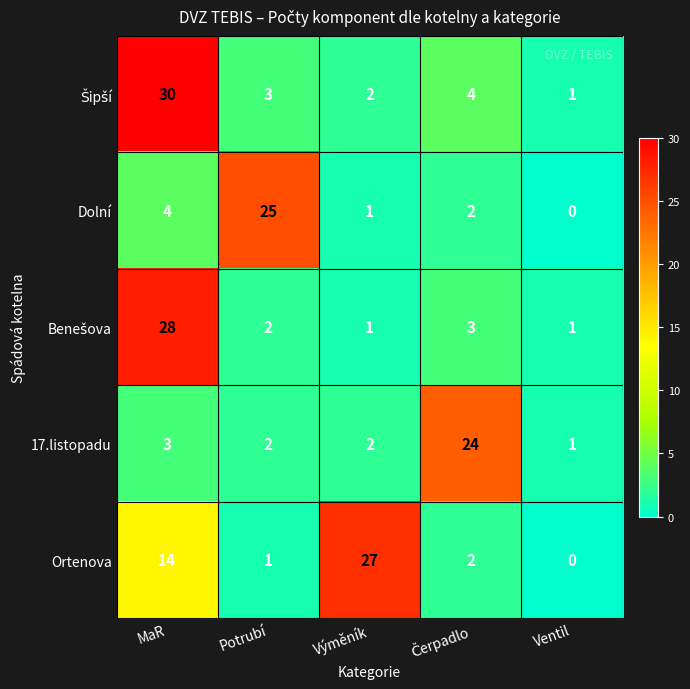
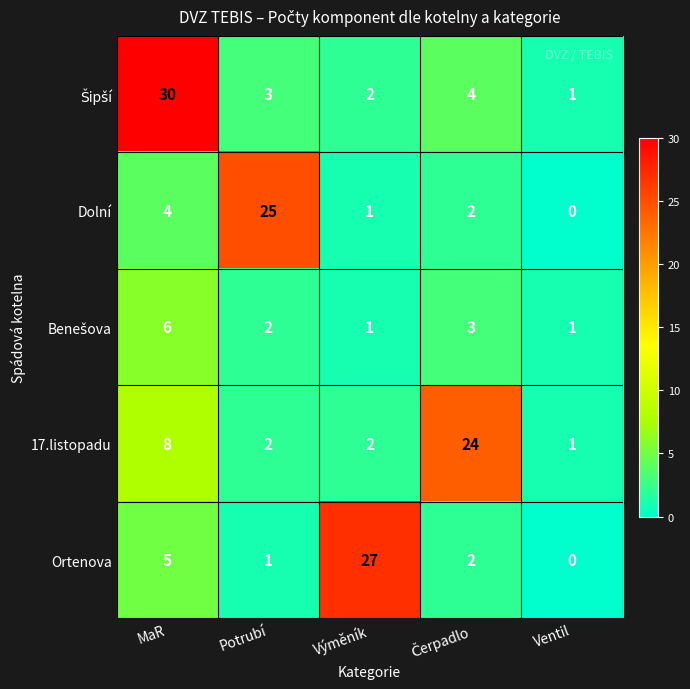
  {
    "Šipší": {
      "MaR": 30,
      "Potrubí": 3,
      "Výměník": 2,
      "Čerpadlo": 4
    },
    "Dolní": {
      "MaR": 4,
      "Potrubí": 25,
      "Výměník": 1,
      "Čerpadlo": 2,
      "Ventil": 0
    },
    "Benešova": {
-     "MaR": 28,
+     "MaR": 6,
      "Potrubí": 2,
      "Výměník": 1,
      "Čerpadlo": 3,
      "Ventil": 1
    },
    "17.listopadu": {
-     "MaR": 3,
+     "MaR": 8,
      "Potrubí": 2,
      "Výměník": 2,
      "Čerpadlo": 24,
      "Ventil": 1
    },
    "Ortenova": {
-     "MaR": 14,
+     "MaR": 5,
      "Potrubí": 1,
      "Výměník": 27,
      "Čerpadlo": 2,
      "Ventil": 0
    }
  }
